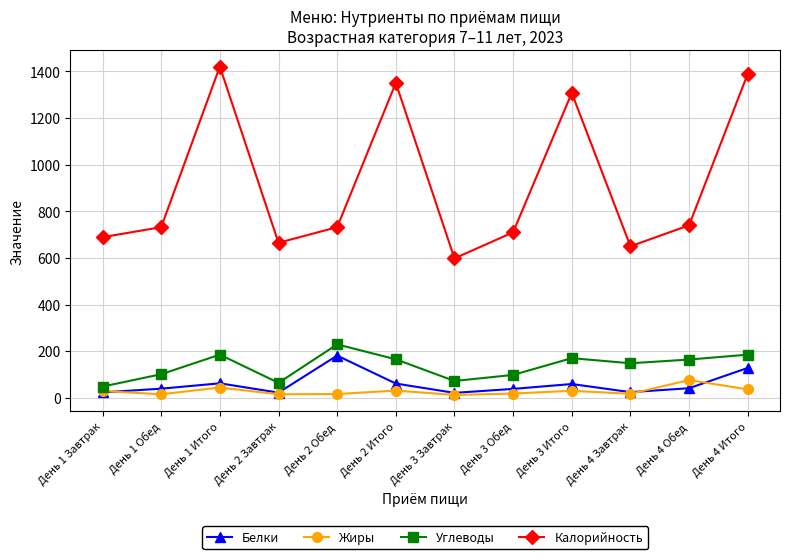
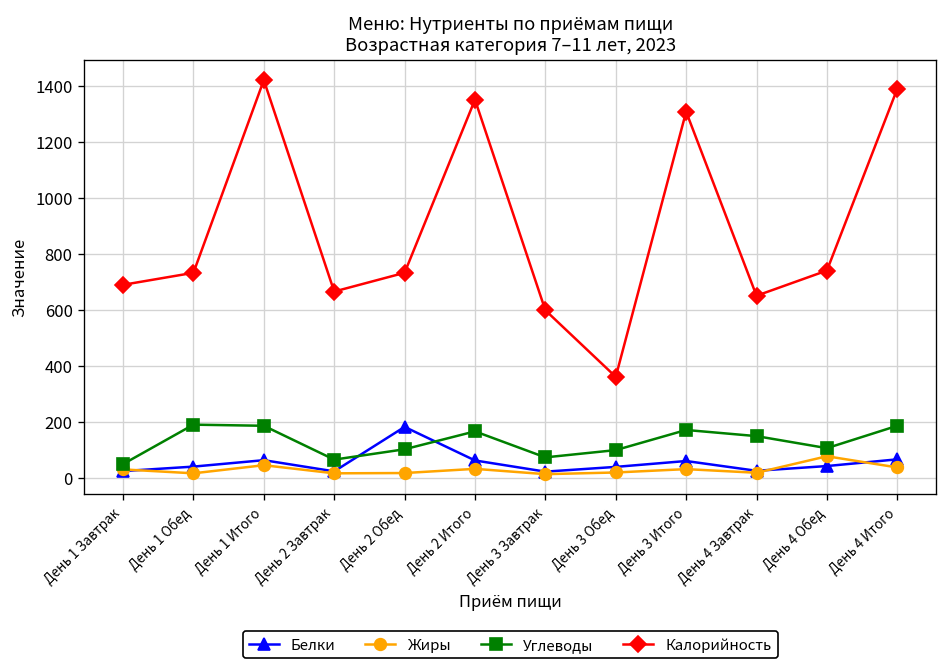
  {
    "Белки": {
      "День 1 Обед": 40,
      "День 1 Итого": 60,
      "День 2 Обед": 180,
      "День 2 Итого": 60,
      "День 3 Обед": 40,
      "День 3 Итого": 60,
      "День 4 Обед": 40,
-     "День 4 Итого": 130
+     "День 4 Итого": 70
    },
    "Жиры": {
      "День 1 Обед": 20,
      "День 1 Итого": 40,
      "День 2 Обед": 20,
      "День 2 Итого": 30,
      "День 3 Обед": 20,
      "День 3 Итого": 30,
      "День 4 Обед": 80,
      "День 4 Итого": 40
    },
    "Углеводы": {
      "День 1 Завтрак": 50,
-     "День 1 Обед": 100,
+     "День 1 Обед": 190,
      "День 1 Итого": 190,
      "День 2 Завтрак": 60,
-     "День 2 Обед": 230,
+     "День 2 Обед": 100,
      "День 2 Итого": 170,
      "День 3 Завтрак": 70,
      "День 3 Обед": 100,
      "День 3 Итого": 170,
      "День 4 Завтрак": 150,
-     "День 4 Обед": 160,
+     "День 4 Обед": 110,
      "День 4 Итого": 190
    },
    "Калорийность": {
      "День 1 Завтрак": 690,
      "День 1 Обед": 730,
      "День 1 Итого": 1420,
      "День 2 Завтрак": 670,
      "День 2 Обед": 730,
      "День 2 Итого": 1350,
      "День 3 Завтрак": 600,
-     "День 3 Обед": 710,
+     "День 3 Обед": 360,
      "День 3 Итого": 1310,
      "День 4 Завтрак": 650,
      "День 4 Обед": 740,
      "День 4 Итого": 1390
    }
  }
